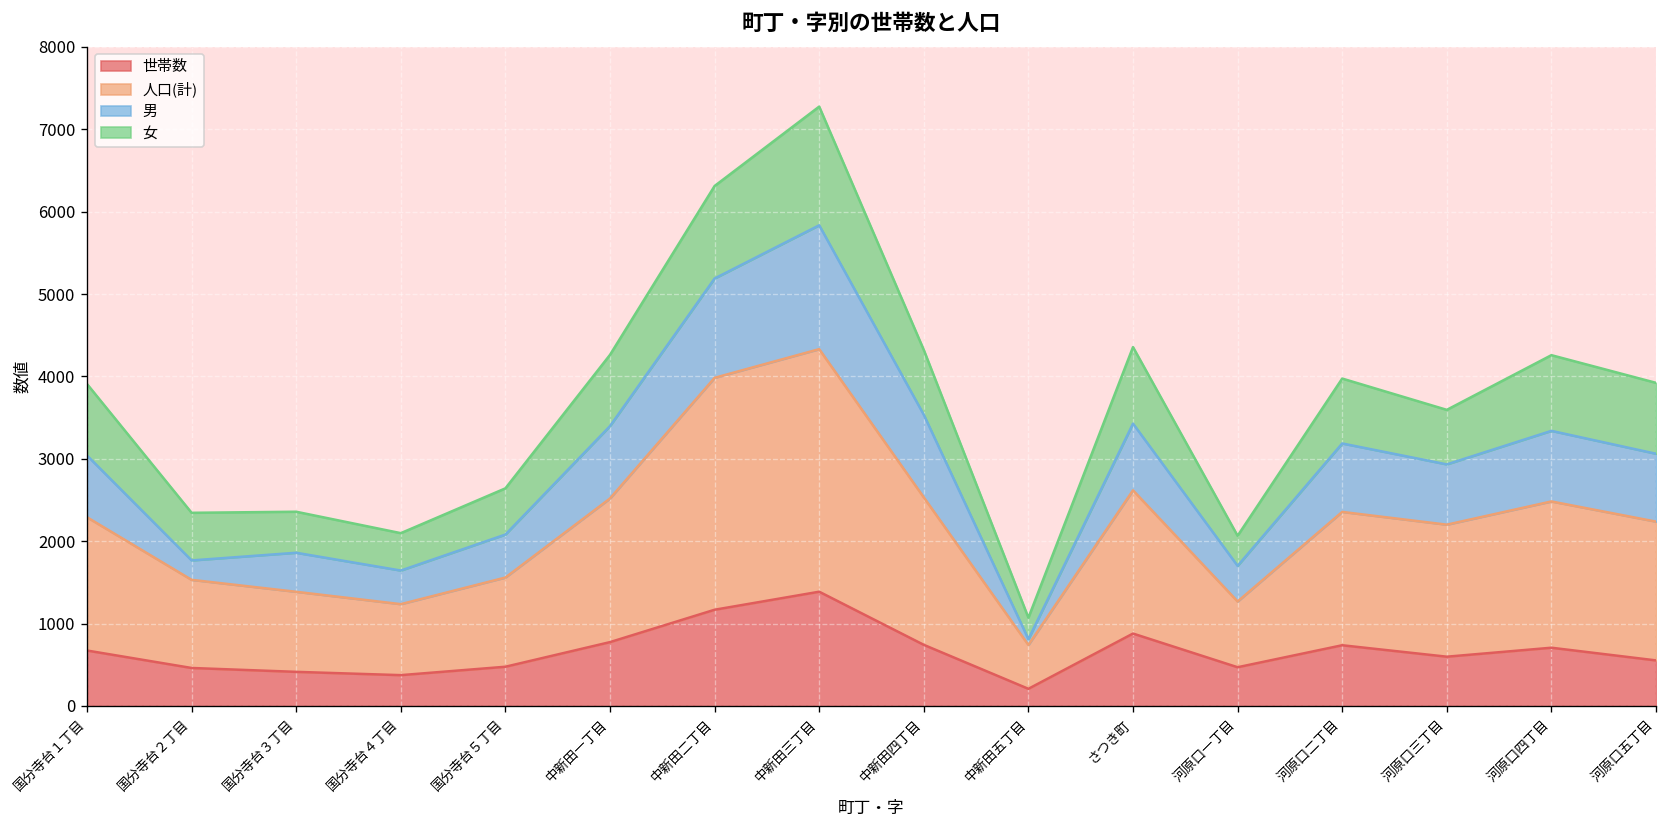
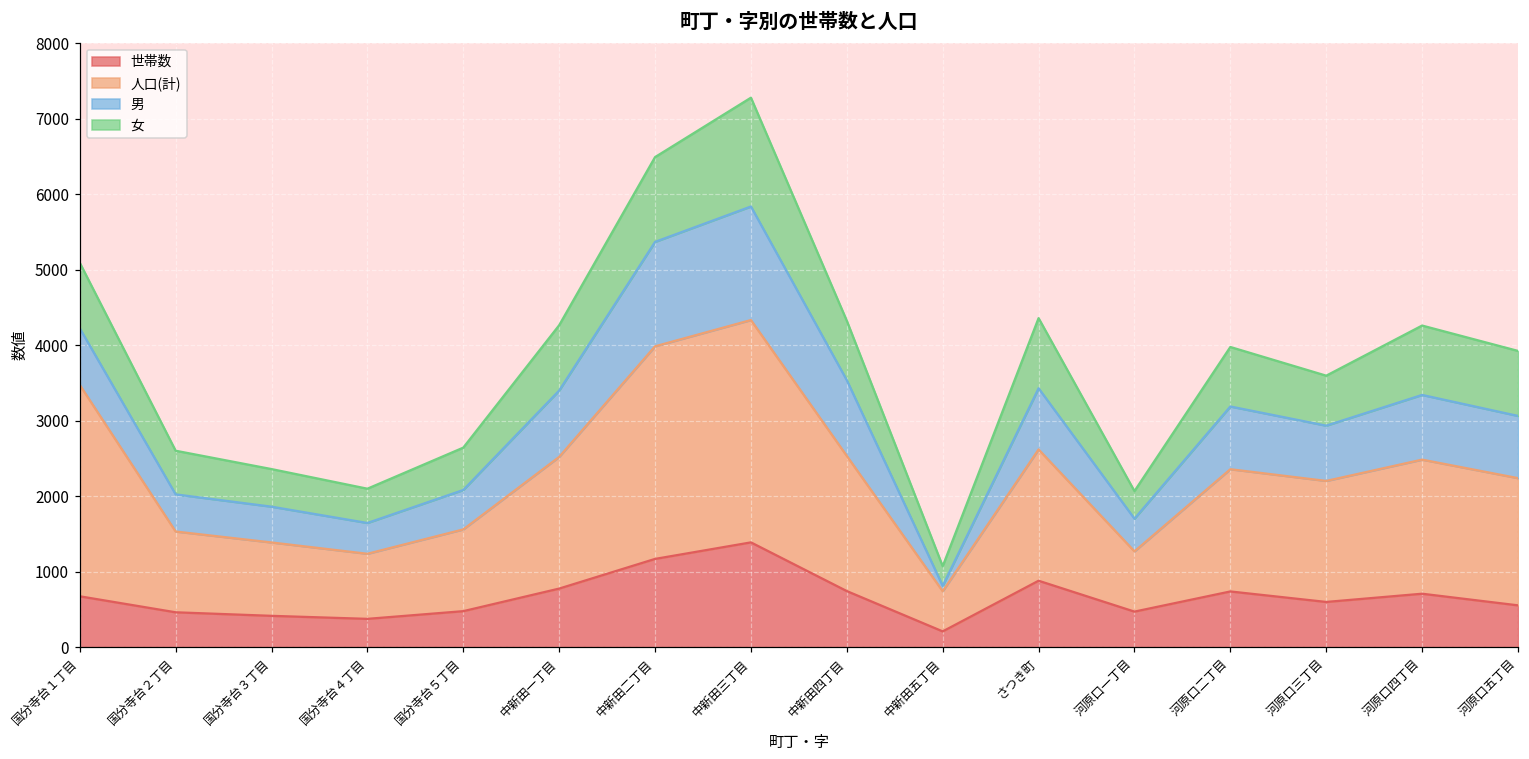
  {
    "世帯数": {
      "国分寺台１丁目": 700,
      "国分寺台２丁目": 500,
      "国分寺台３丁目": 400,
      "国分寺台４丁目": 400,
      "国分寺台５丁目": 500,
      "中新田一丁目": 800,
      "中新田二丁目": 1200,
      "中新田三丁目": 1400,
      "中新田四丁目": 700,
      "中新田五丁目": 200,
      "さつき町": 900,
      "河原口一丁目": 500,
      "河原口二丁目": 700,
      "河原口三丁目": 600,
      "河原口四丁目": 700,
      "河原口五丁目": 600
    },
    "人口(計)": {
-     "国分寺台１丁目": 1600,
+     "国分寺台１丁目": 2800,
      "国分寺台２丁目": 1100,
      "国分寺台３丁目": 1000,
      "国分寺台４丁目": 900,
      "国分寺台５丁目": 1100,
      "中新田一丁目": 1700,
      "中新田二丁目": 2800,
      "中新田三丁目": 2900,
      "中新田四丁目": 1800,
      "中新田五丁目": 500,
      "さつき町": 1700,
      "河原口一丁目": 800,
      "河原口二丁目": 1600,
      "河原口三丁目": 1600,
      "河原口四丁目": 1800,
      "河原口五丁目": 1700
    },
    "男": {
      "国分寺台１丁目": 800,
-     "国分寺台２丁目": 200,
+     "国分寺台２丁目": 500,
      "国分寺台３丁目": 500,
      "国分寺台４丁目": 400,
      "国分寺台５丁目": 500,
      "中新田一丁目": 900,
-     "中新田二丁目": 1200,
+     "中新田二丁目": 1400,
      "中新田三丁目": 1500,
      "中新田四丁目": 1000,
      "中新田五丁目": 100,
      "さつき町": 800,
      "河原口一丁目": 400,
      "河原口二丁目": 800,
      "河原口三丁目": 700,
      "河原口四丁目": 900,
      "河原口五丁目": 800
    },
    "女": {
      "国分寺台１丁目": 900,
      "国分寺台２丁目": 600,
      "国分寺台３丁目": 500,
      "国分寺台４丁目": 500,
      "国分寺台５丁目": 600,
      "中新田一丁目": 900,
      "中新田二丁目": 1100,
      "中新田三丁目": 1400,
      "中新田四丁目": 800,
      "中新田五丁目": 300,
      "さつき町": 900,
      "河原口一丁目": 400,
      "河原口二丁目": 800,
      "河原口三丁目": 700,
      "河原口四丁目": 900,
      "河原口五丁目": 900
    }
  }
